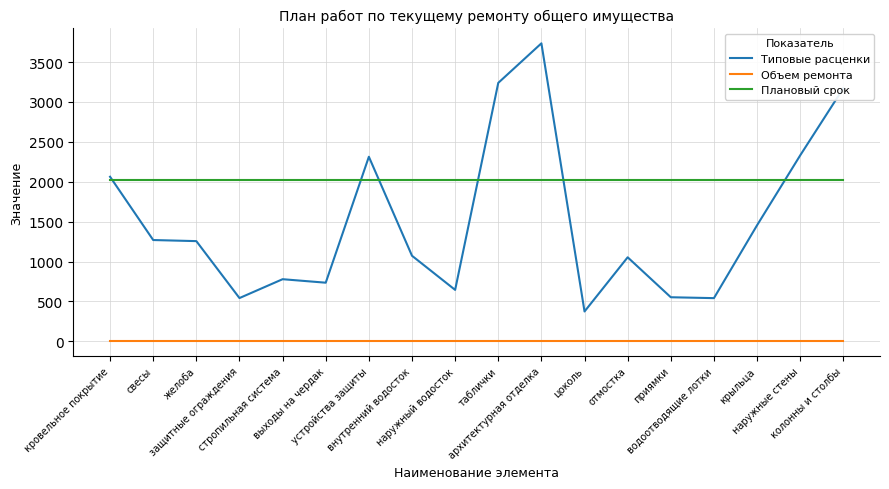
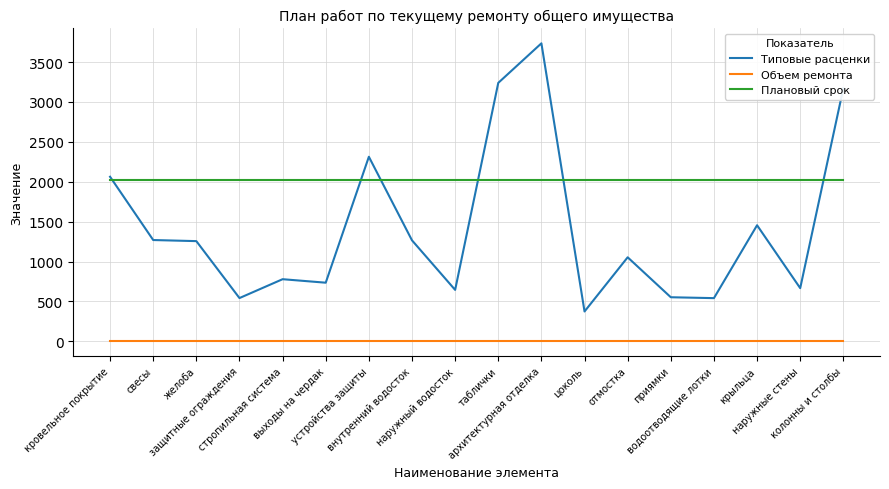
  {
    "Типовые расценки": {
      "кровельное покрытие": 2100,
      "свесы": 1300,
      "желоба": 1300,
      "защитные ограждения": 500,
      "стропильная система": 800,
      "выходы на чердак": 700,
      "устройства защиты": 2300,
-     "внутренний водосток": 1100,
+     "внутренний водосток": 1300,
      "наружный водосток": 600,
      "таблички": 3200,
      "архитектурная отделка": 3700,
      "цоколь": 400,
      "отмостка": 1100,
      "приямки": 600,
      "водоотводящие лотки": 500,
      "крыльца": 1500,
-     "наружные стены": 2300
+     "наружные стены": 700
    },
    "Объем ремонта": {
      "кровельное покрытие": 0,
      "свесы": 0,
      "желоба": 0,
      "защитные ограждения": 0,
      "стропильная система": 0,
      "выходы на чердак": 0,
      "устройства защиты": 0,
      "внутренний водосток": 0,
      "наружный водосток": 0,
      "таблички": 0,
      "архитектурная отделка": 0,
      "цоколь": 0,
      "отмостка": 0,
      "приямки": 0,
      "водоотводящие лотки": 0,
      "крыльца": 0,
      "наружные стены": 0,
      "колонны и столбы": 0
    },
    "Плановый срок": {
      "кровельное покрытие": 2000,
      "свесы": 2000,
      "желоба": 2000,
      "защитные ограждения": 2000,
      "стропильная система": 2000,
      "выходы на чердак": 2000,
      "устройства защиты": 2000,
      "внутренний водосток": 2000,
      "наружный водосток": 2000,
      "таблички": 2000,
      "архитектурная отделка": 2000,
      "цоколь": 2000,
      "отмостка": 2000,
      "приямки": 2000,
      "водоотводящие лотки": 2000,
      "крыльца": 2000,
      "наружные стены": 2000,
      "колонны и столбы": 2000
    }
  }
